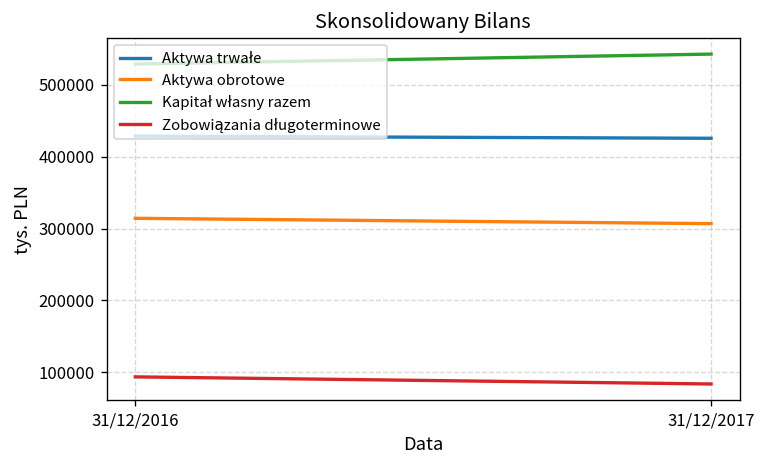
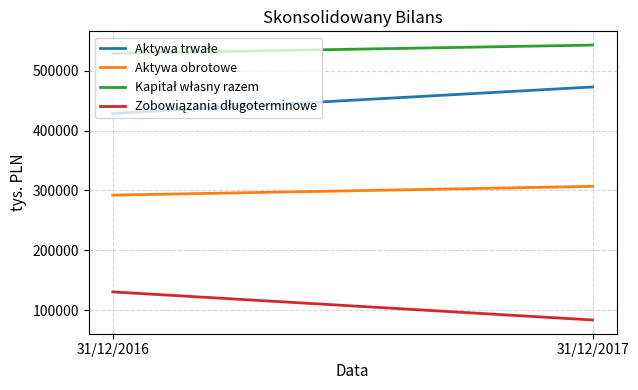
  {
    "Aktywa trwałe": {
-     "31/12/2017": 430000
+     "31/12/2017": 470000
    },
    "Aktywa obrotowe": {
-     "31/12/2016": 310000,
+     "31/12/2016": 290000,
      "31/12/2017": 310000
    },
    "Kapitał własny razem": {
      "31/12/2017": 540000
    },
    "Zobowiązania długoterminowe": {
-     "31/12/2016": 90000,
+     "31/12/2016": 130000,
      "31/12/2017": 80000
    }
  }
